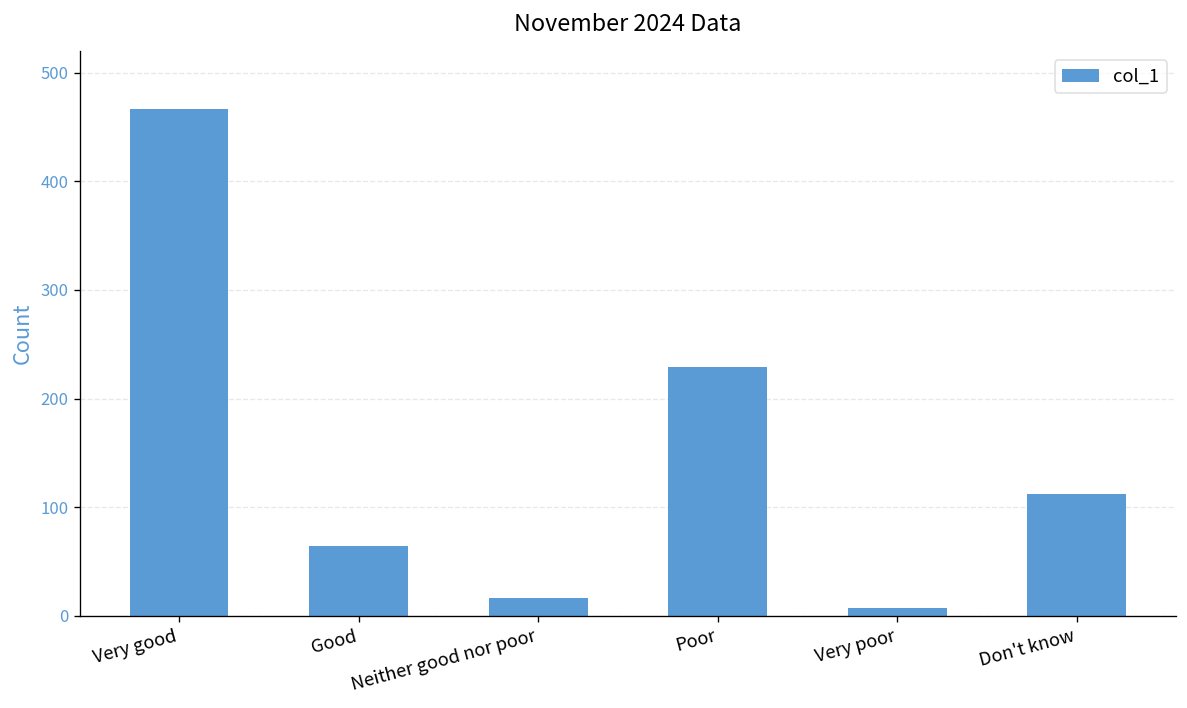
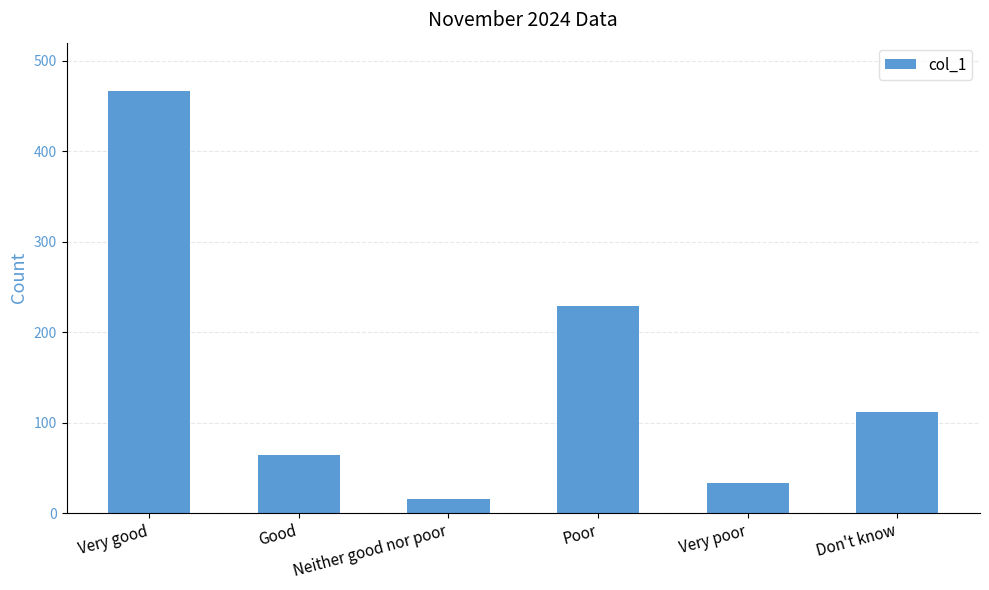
  {
    "Very good": 470,
    "Good": 60,
    "Neither good nor poor": 20,
    "Poor": 230,
-   "Very poor": 10,
+   "Very poor": 30,
    "Don't know": 110
  }
